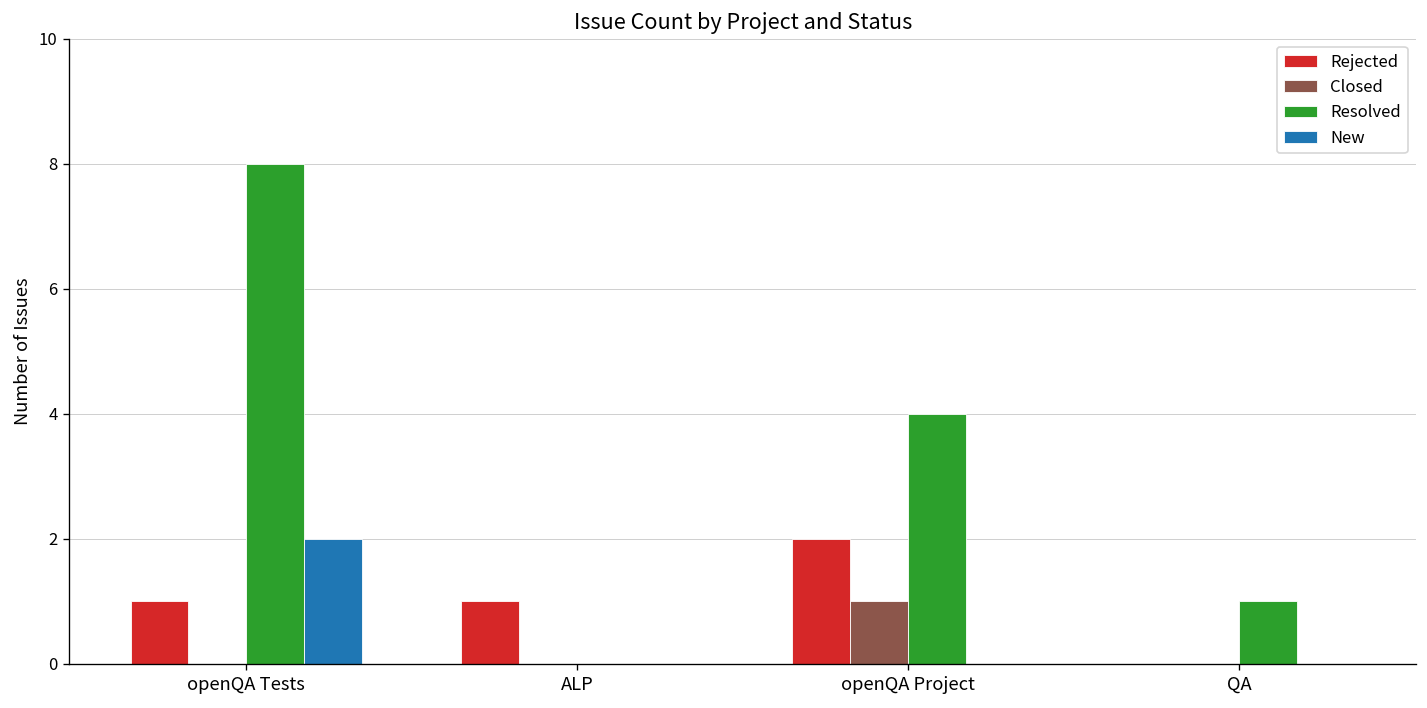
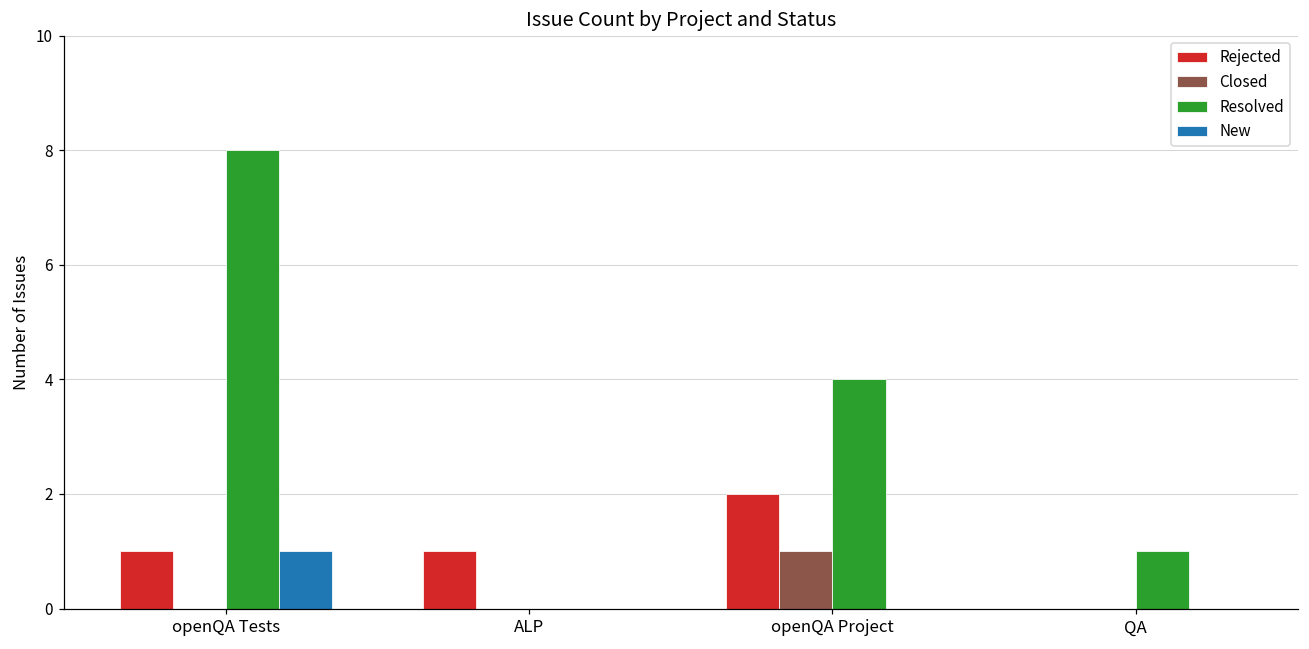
  {
    "Rejected": {
      "openQA Tests": 1,
      "ALP": 1,
      "openQA Project": 2,
      "QA": 0
    },
    "Closed": {
      "openQA Tests": 0,
      "ALP": 0,
      "openQA Project": 1,
      "QA": 0
    },
    "Resolved": {
      "openQA Tests": 8,
      "ALP": 0,
      "openQA Project": 4,
      "QA": 1
    },
    "New": {
-     "openQA Tests": 2,
+     "openQA Tests": 1,
      "ALP": 0,
      "openQA Project": 0,
      "QA": 0
    }
  }
